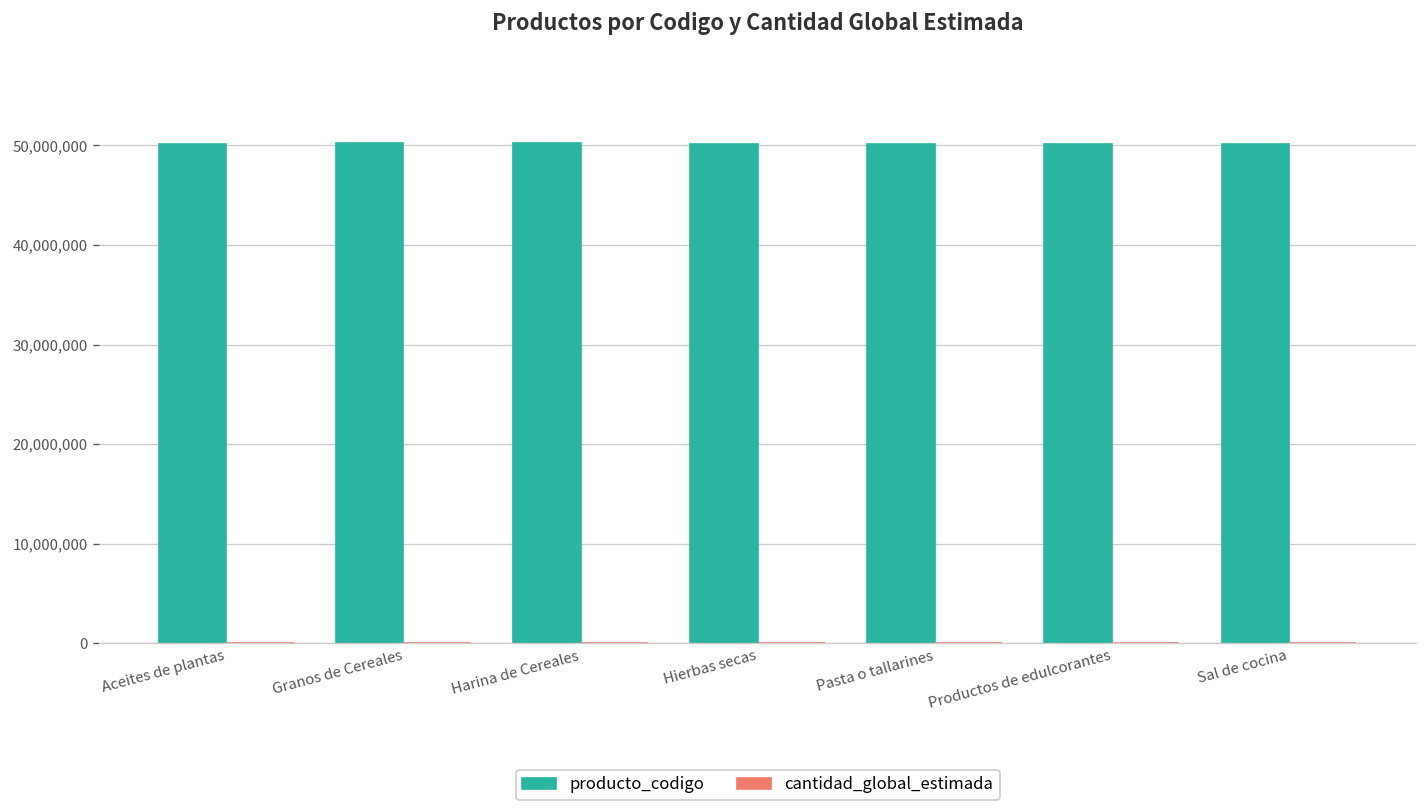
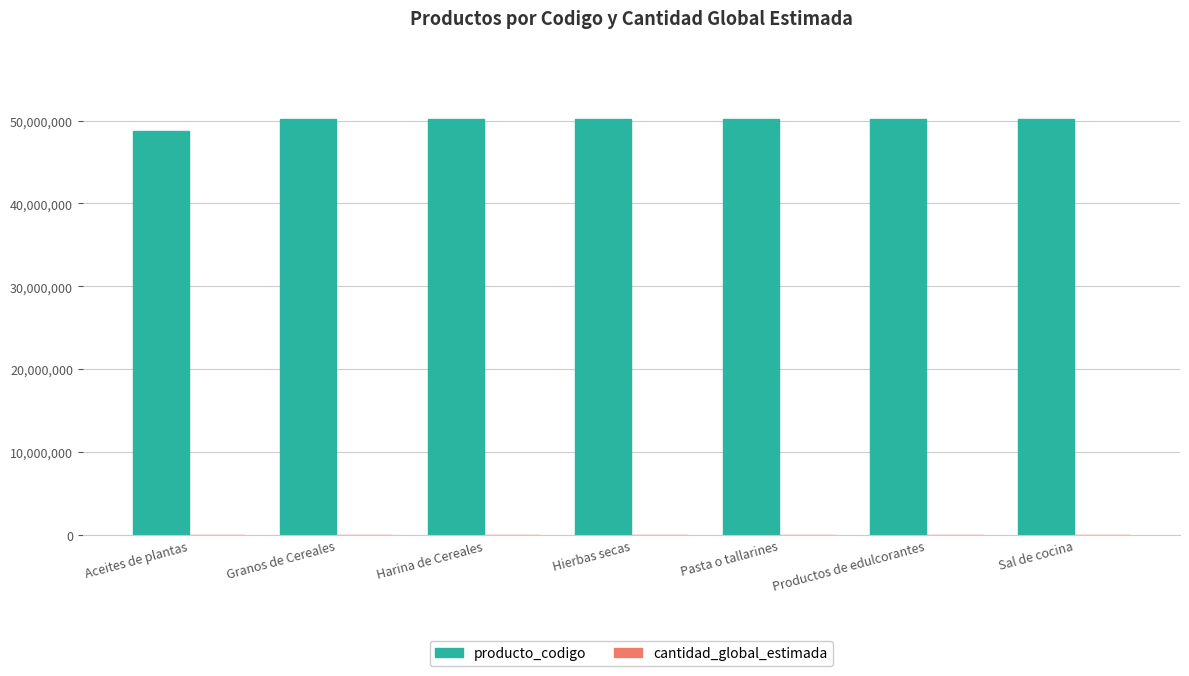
  {
    "producto_codigo": {
-     "Aceites de plantas": "50,000,000",
+     "Aceites de plantas": "49,000,000",
      "Granos de Cereales": "50,000,000",
      "Harina de Cereales": "50,000,000",
      "Hierbas secas": "50,000,000",
      "Pasta o tallarines": "50,000,000",
      "Productos de edulcorantes": "50,000,000",
      "Sal de cocina": "50,000,000"
    }
  }
